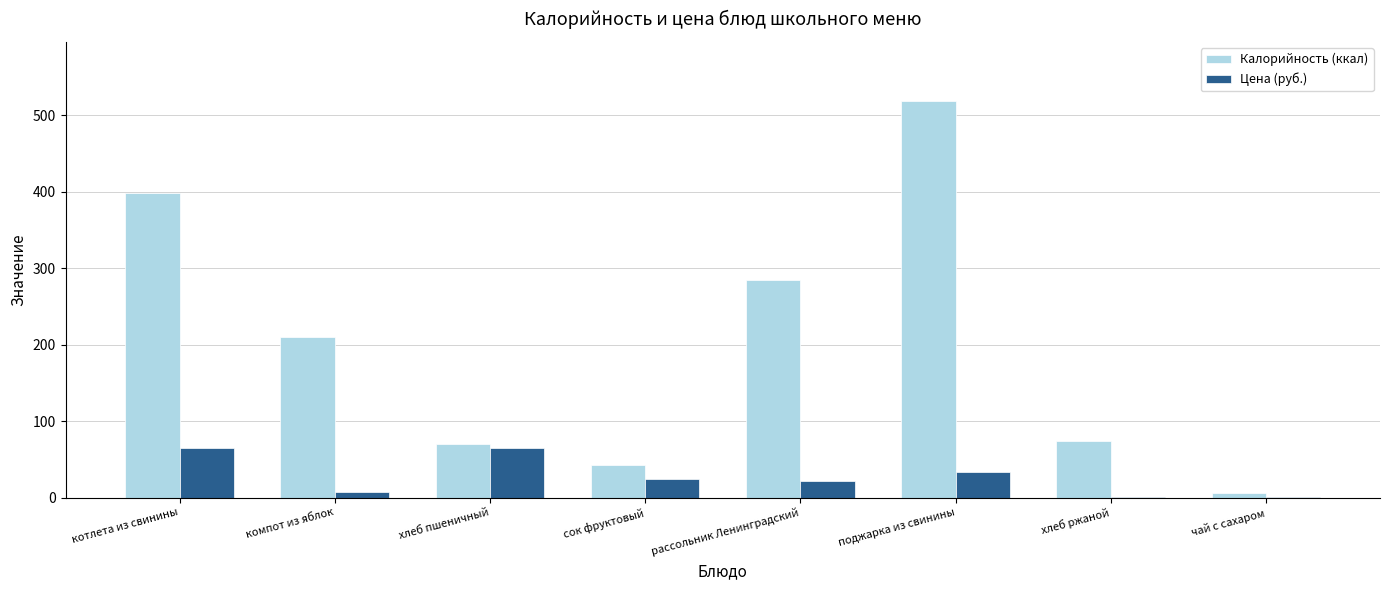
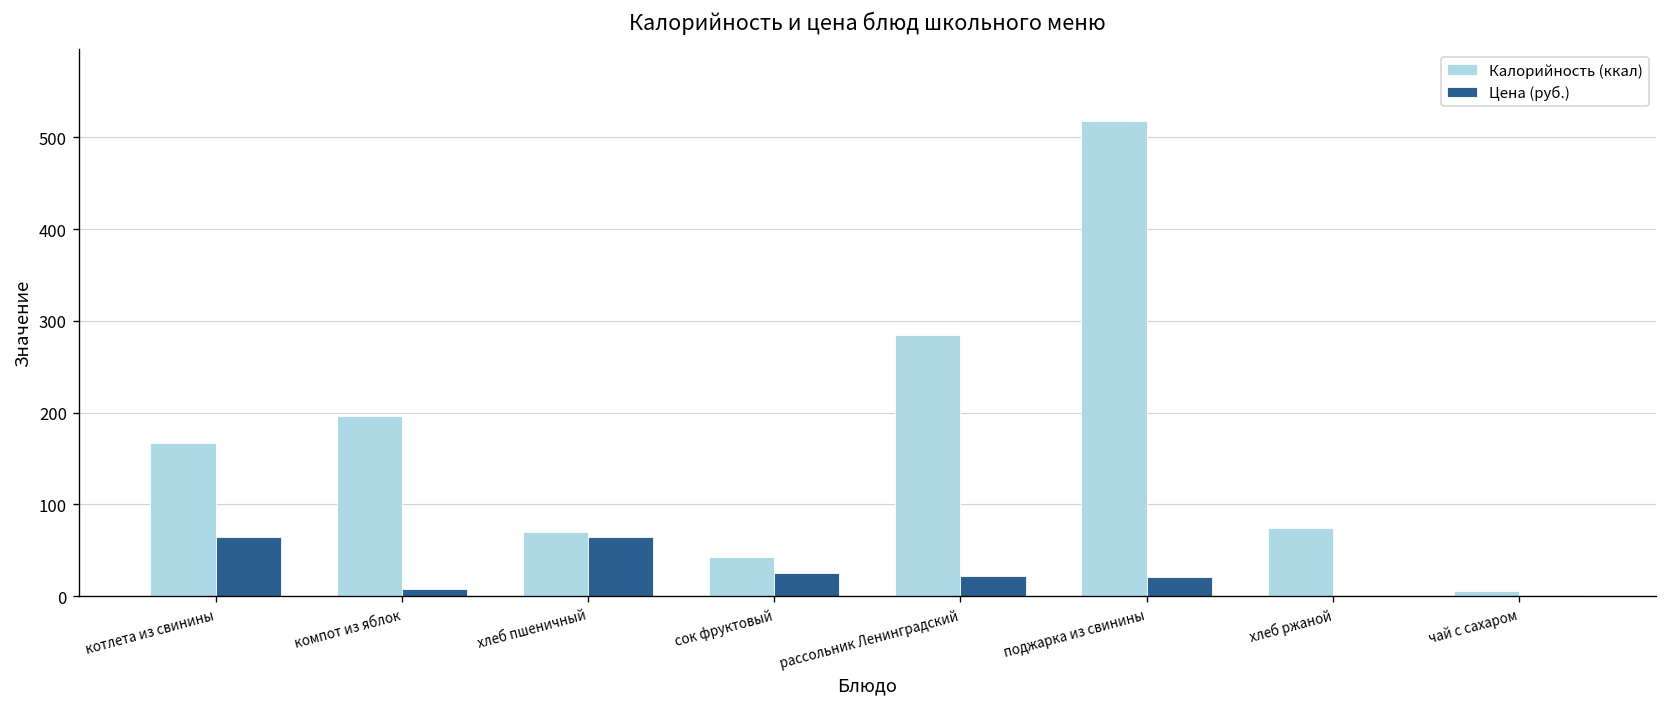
  {
    "Калорийность (ккал)": {
-     "котлета из свинины": 400,
-     "компот из яблок": 210,
+     "котлета из свинины": 170,
+     "компот из яблок": 200,
      "хлеб пшеничный": 70,
      "сок фруктовый": 40,
      "рассольник Ленинградский": 280,
      "поджарка из свинины": 520,
      "хлеб ржаной": 70,
      "чай с сахаром": 10
    },
    "Цена (руб.)": {
      "котлета из свинины": 70,
      "компот из яблок": 10,
      "хлеб пшеничный": 70,
      "сок фруктовый": 30,
      "рассольник Ленинградский": 20,
-     "поджарка из свинины": 30
+     "поджарка из свинины": 20
    }
  }
